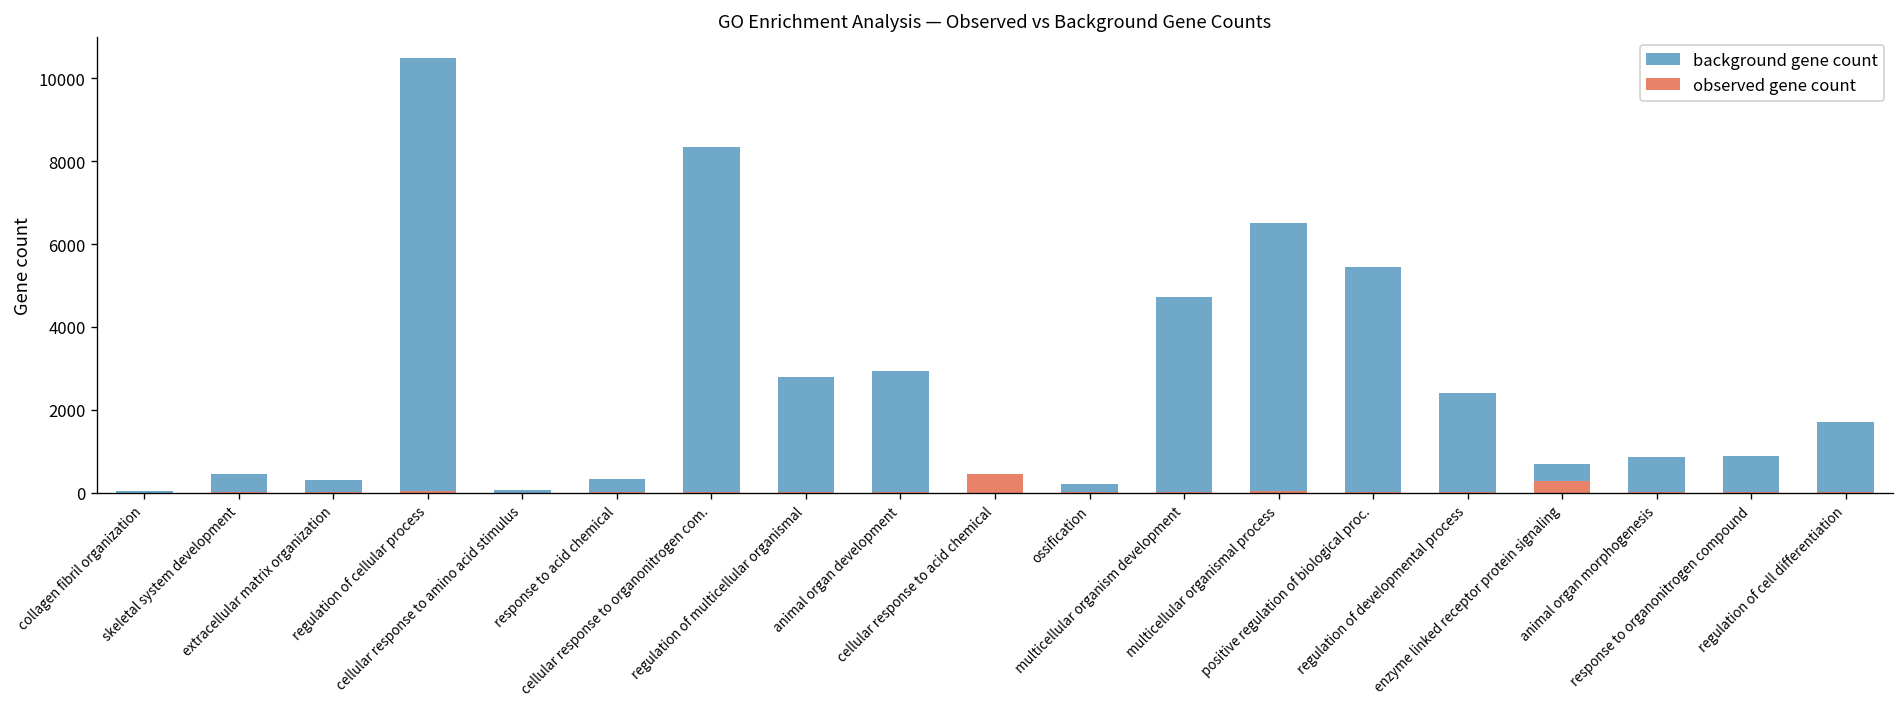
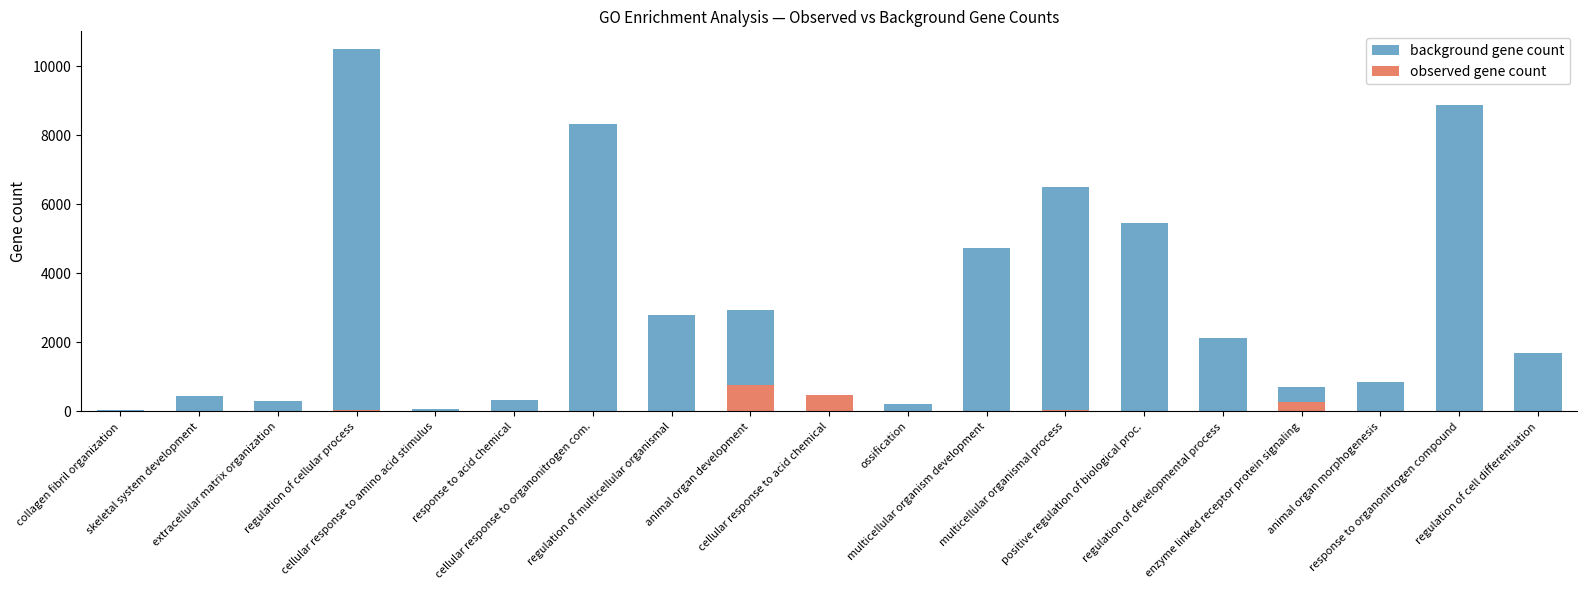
  {
    "background gene count": {
      "skeletal system development": 500,
      "extracellular matrix organization": 300,
      "regulation of cellular process": 10500,
      "response to acid chemical": 300,
      "cellular response to organonitrogen com.": 8300,
      "regulation of multicellular organismal": 2800,
      "animal organ development": 2900,
      "ossification": 200,
      "multicellular organism development": 4700,
      "multicellular organismal process": 6500,
      "positive regulation of biological proc.": 5500,
-     "regulation of developmental process": 2400,
+     "regulation of developmental process": 2100,
      "enzyme linked receptor protein signaling": 700,
      "animal organ morphogenesis": 900,
-     "response to organonitrogen compound": 900,
+     "response to organonitrogen compound": 8900,
      "regulation of cell differentiation": 1700
    },
    "observed gene count": {
-     "animal organ development": 0,
+     "animal organ development": 800,
      "cellular response to acid chemical": 500
    }
  }
